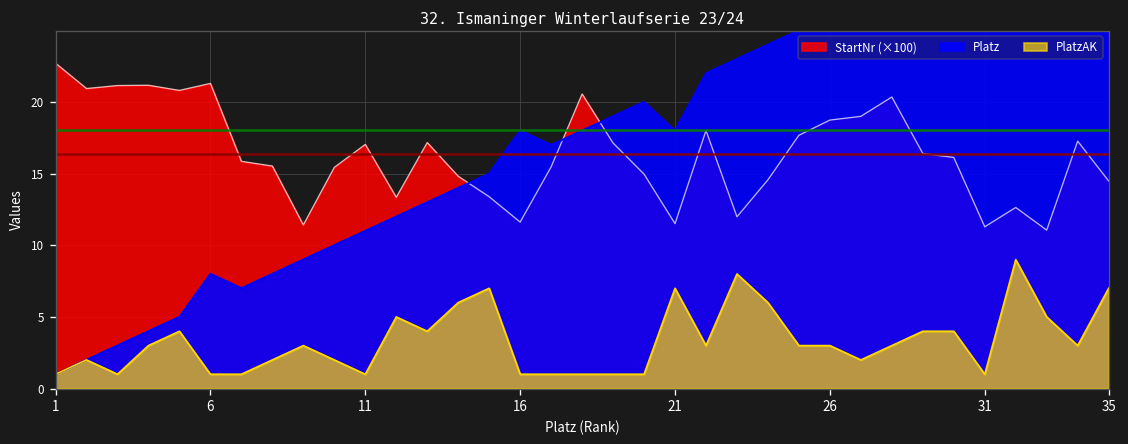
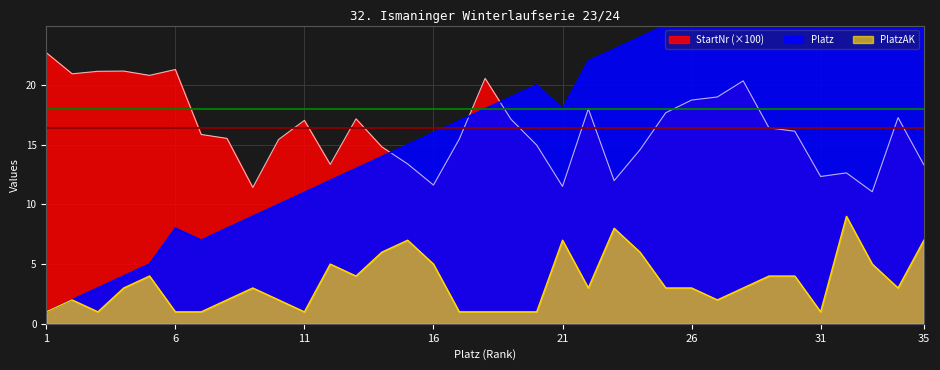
  {
    "StartNr (×100)": {
      "1": 22.7,
      "6": 21.3,
      "11": 17.0,
      "16": 11.6,
      "21": 11.5,
      "26": 18.7,
-     "31": 11.3,
-     "35": 14.5
+     "31": 12.3,
+     "35": 13.3
    },
    "Platz": {
      "6": 8,
      "11": 11,
-     "16": 18,
+     "16": 16,
      "21": 18
    },
    "PlatzAK": {
      "6": 1,
      "11": 1,
-     "16": 1,
+     "16": 5,
      "21": 7,
      "26": 3,
      "31": 1,
      "35": 7
    }
  }
